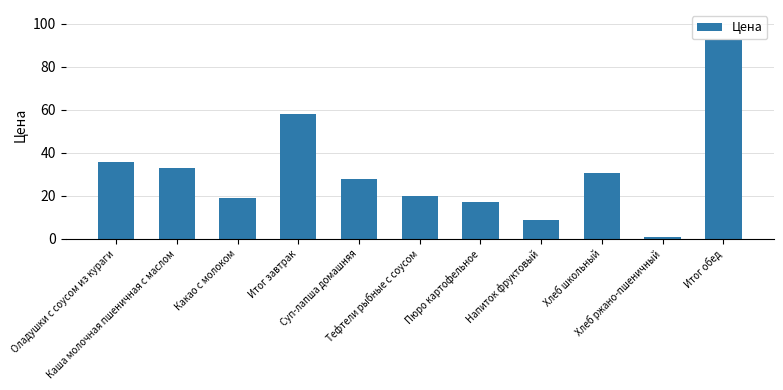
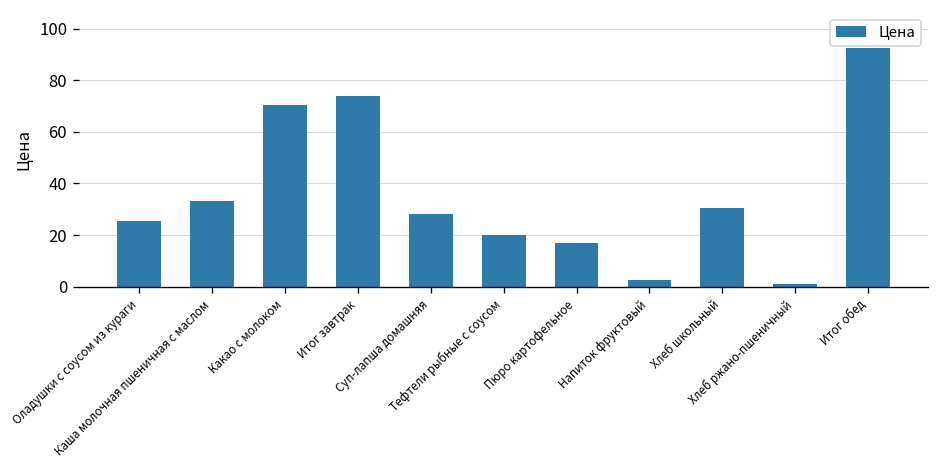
  {
-   "Оладушки с соусом из кураги": 36,
+   "Оладушки с соусом из кураги": 25,
    "Каша молочная пшеничная с маслом": 33,
-   "Какао с молоком": 19,
-   "Итог завтрак": 58,
+   "Какао с молоком": 70,
+   "Итог завтрак": 74,
    "Суп-лапша домашняя": 28,
    "Тефтели рыбные с соусом": 20,
    "Пюро картофельное": 17,
-   "Напиток фруктовый": 9,
+   "Напиток фруктовый": 3,
    "Хлеб школьный": 30,
    "Итог обед": 93
  }
